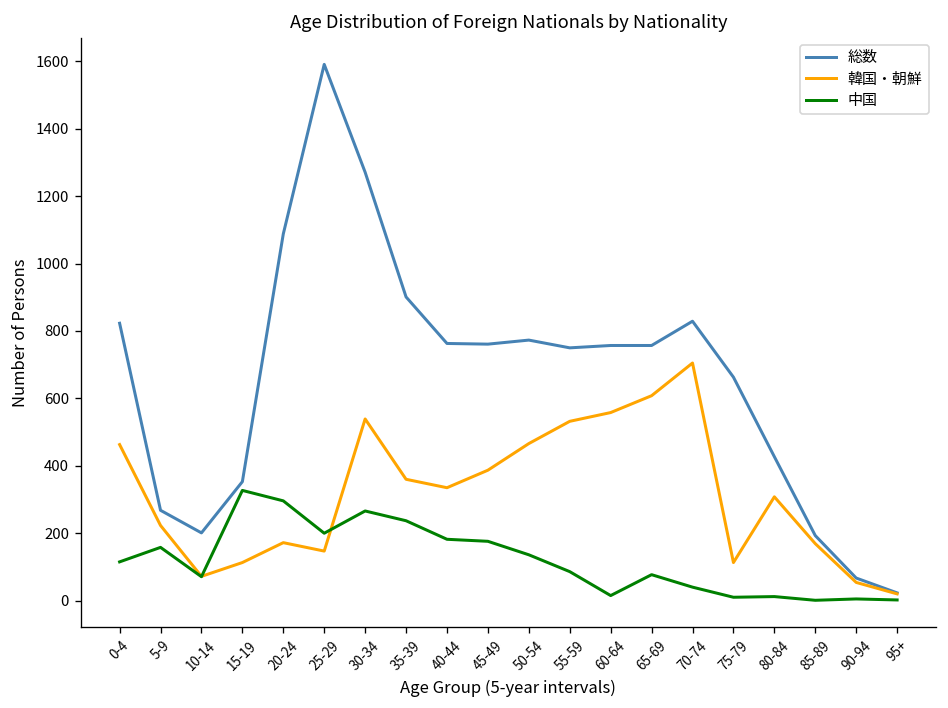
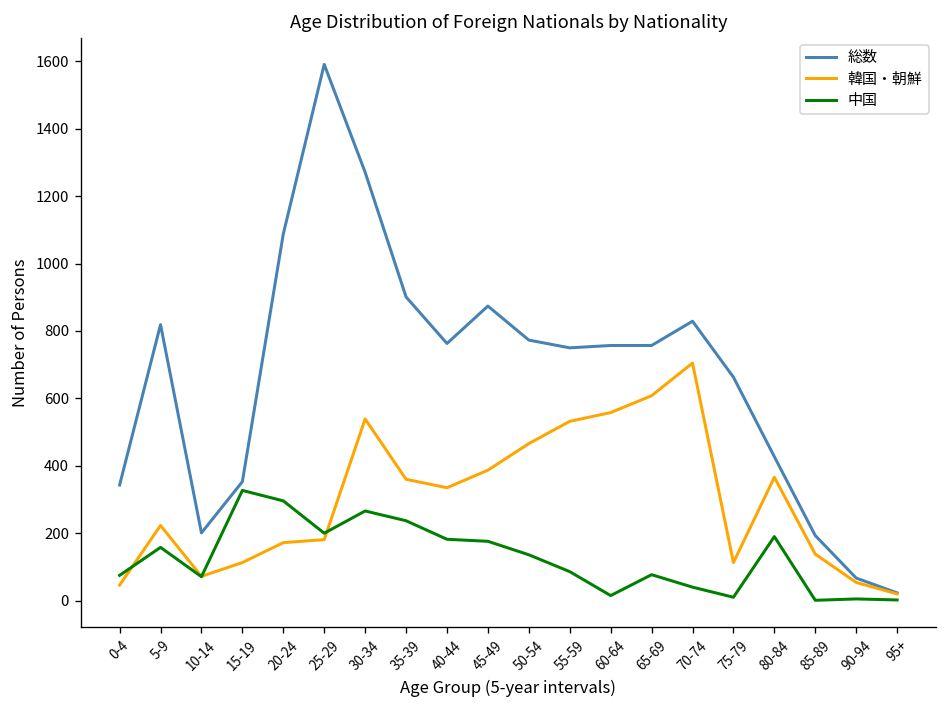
  {
    "総数": {
-     "0-4": 820,
-     "5-9": 270,
+     "0-4": 340,
+     "5-9": 820,
      "10-14": 200,
      "15-19": 350,
      "20-24": 1090,
      "25-29": 1590,
      "30-34": 1270,
      "35-39": 900,
      "40-44": 760,
-     "45-49": 760,
+     "45-49": 870,
      "50-54": 770,
      "55-59": 750,
      "60-64": 760,
      "65-69": 760,
      "70-74": 830,
      "75-79": 660,
      "80-84": 430,
      "85-89": 190,
      "90-94": 70
    },
    "韓国・朝鮮": {
-     "0-4": 460,
+     "0-4": 50,
      "5-9": 220,
      "15-19": 110,
      "20-24": 170,
-     "25-29": 150,
+     "25-29": 180,
      "30-34": 540,
      "35-39": 360,
      "40-44": 340,
      "45-49": 390,
      "50-54": 470,
      "55-59": 530,
      "60-64": 560,
      "65-69": 610,
      "70-74": 710,
      "75-79": 110,
-     "80-84": 310,
-     "85-89": 170,
+     "80-84": 370,
+     "85-89": 140,
      "90-94": 50
    },
    "中国": {
-     "0-4": 120,
+     "0-4": 80,
      "5-9": 160,
      "15-19": 330,
      "20-24": 300,
      "25-29": 200,
      "30-34": 270,
      "35-39": 240,
      "40-44": 180,
      "45-49": 180,
      "50-54": 140,
      "55-59": 90,
      "60-64": 20,
      "65-69": 80,
      "70-74": 40,
      "75-79": 10,
-     "80-84": 10,
+     "80-84": 190,
      "85-89": 0,
      "90-94": 10,
      "95+": 0
    }
  }
